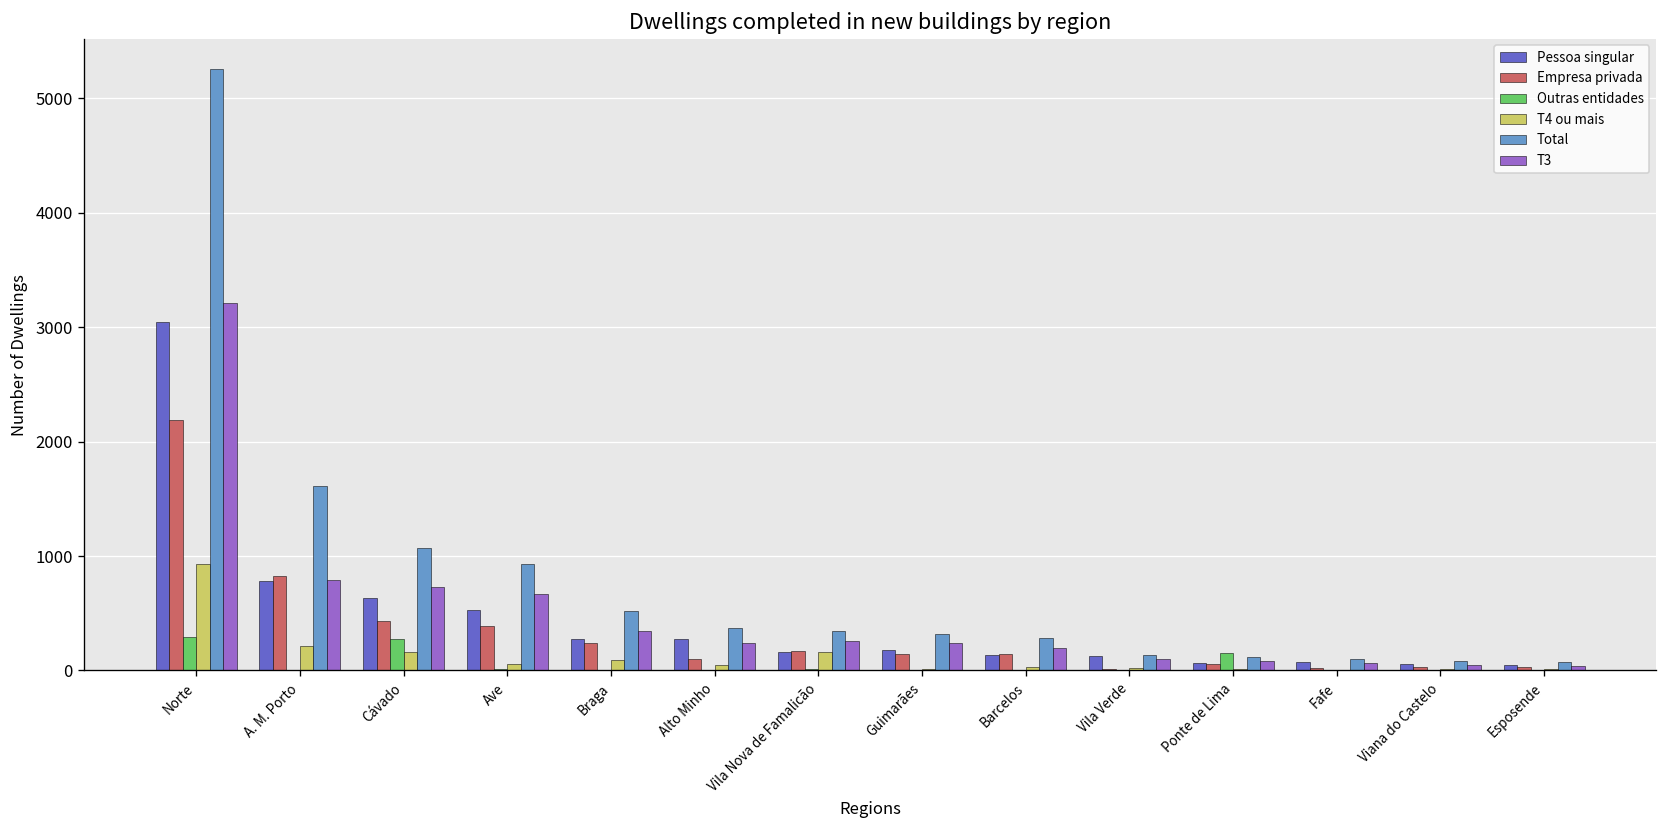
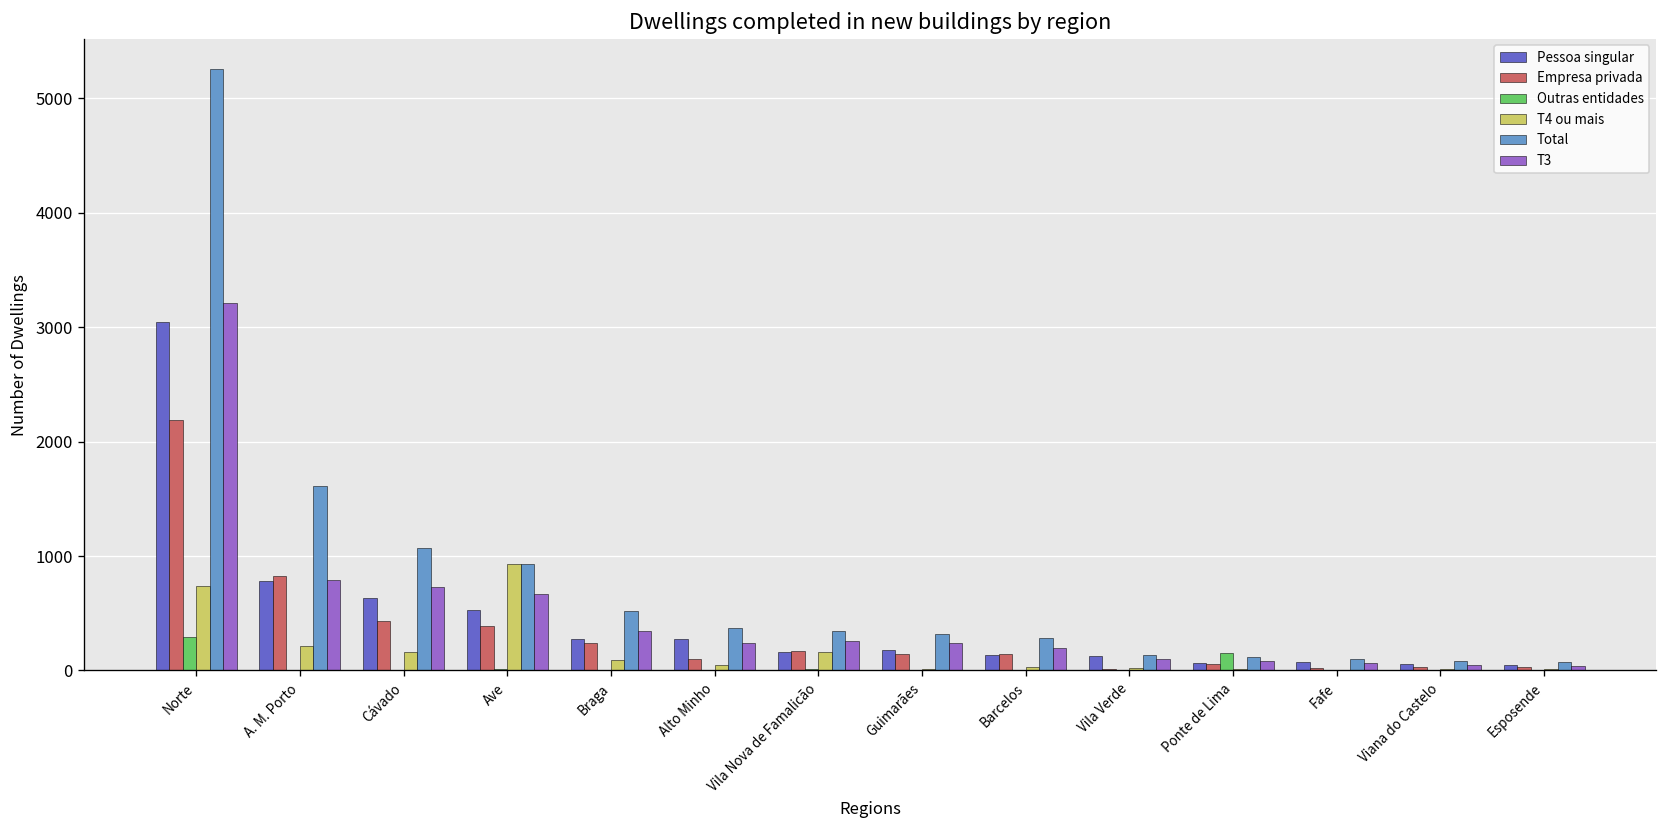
  {
    "Empresa privada": {
      "Norte": 2200,
      "A. M. Porto": 800,
      "Cávado": 400,
      "Ave": 400,
      "Braga": 200,
      "Alto Minho": 100,
      "Vila Nova de Famalicão": 200,
      "Guimarães": 100,
      "Barcelos": 100,
      "Ponte de Lima": 100,
      "Viana do Castelo": 0,
      "Esposende": 0
    },
    "Outras entidades": {
      "Norte": 300,
-     "Cávado": 300,
+     "Cávado": 0,
      "Guimarães": 0,
      "Barcelos": 0,
      "Vila Verde": 0,
      "Ponte de Lima": 200,
      "Fafe": 0,
      "Viana do Castelo": 0,
      "Esposende": 0
    },
    "T4 ou mais": {
-     "Norte": 900,
+     "Norte": 700,
      "A. M. Porto": 200,
      "Cávado": 200,
-     "Ave": 100,
+     "Ave": 900,
      "Braga": 100,
      "Alto Minho": 0,
      "Vila Nova de Famalicão": 200,
      "Barcelos": 0
    }
  }
